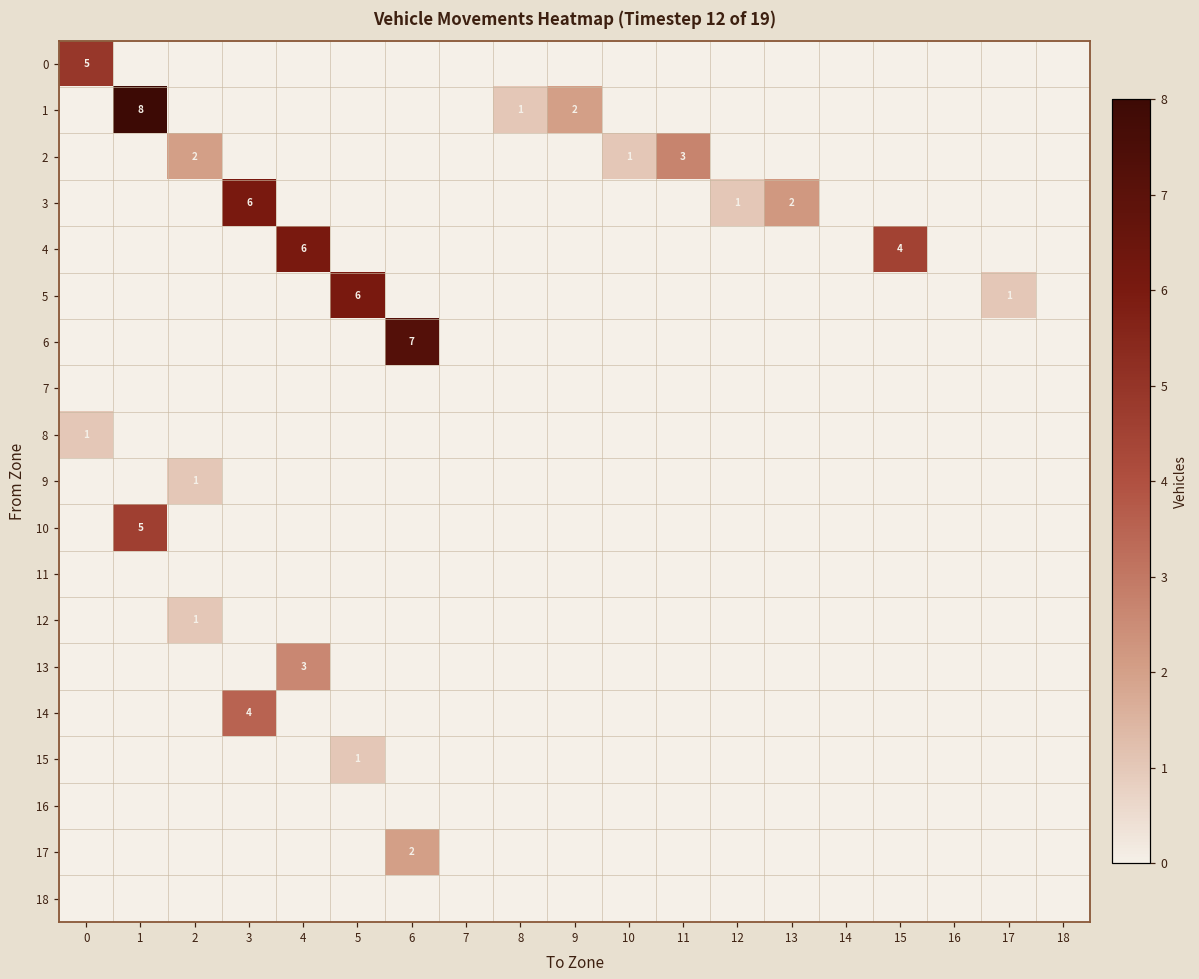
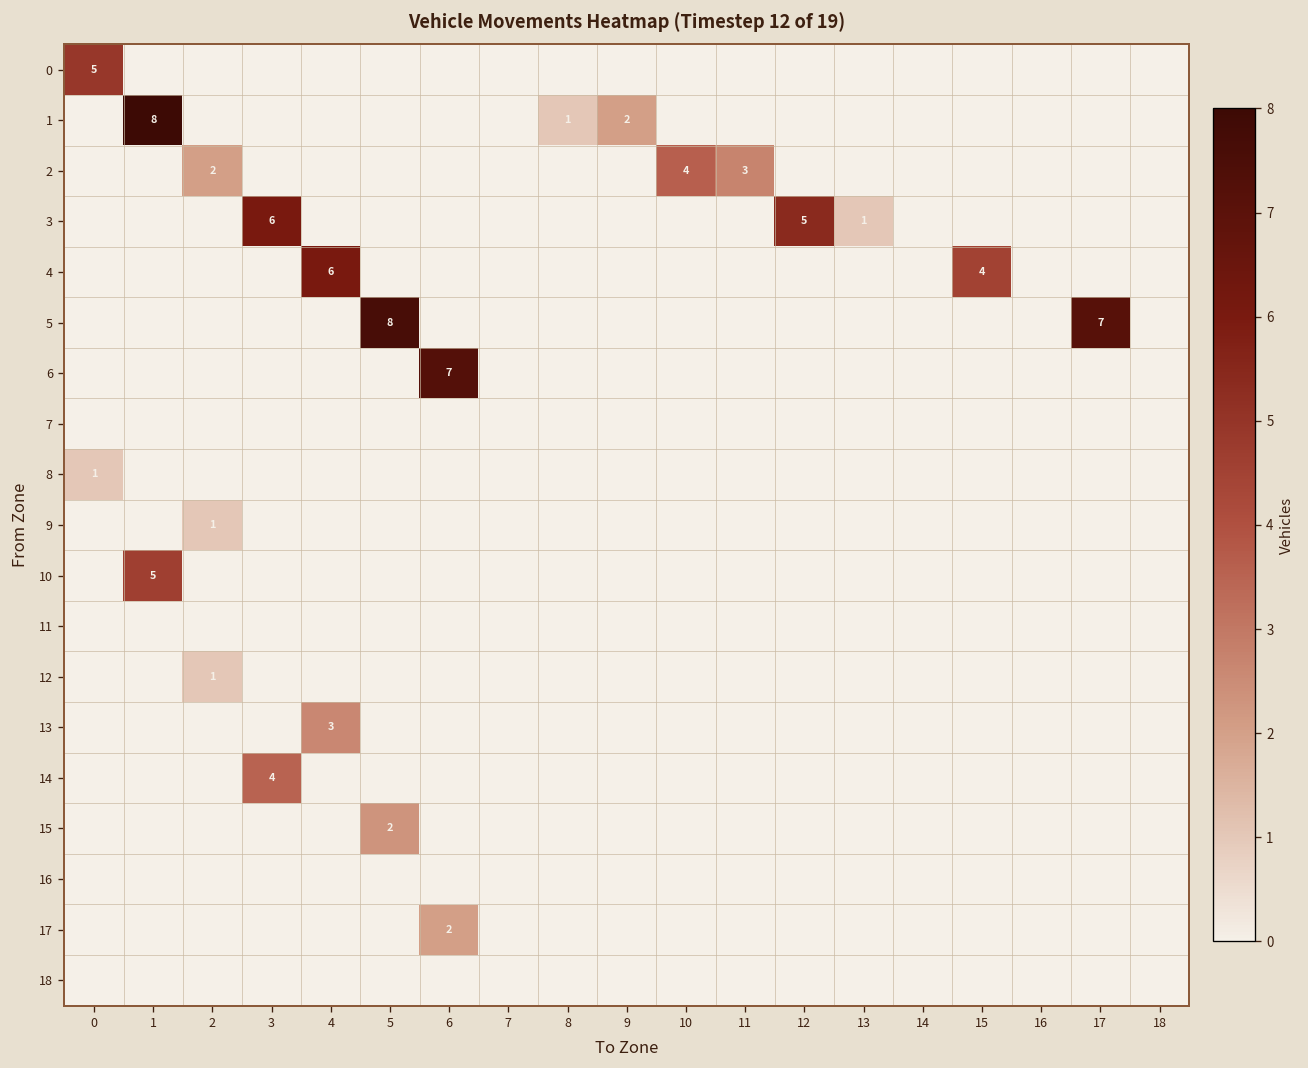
  {
    "0": {
      "0": 5
    },
    "1": {
      "1": 8,
      "8": 1,
      "9": 2
    },
    "2": {
      "2": 2,
-     "10": 1,
+     "10": 4,
      "11": 3
    },
    "3": {
      "3": 6,
-     "12": 1,
-     "13": 2
+     "12": 5,
+     "13": 1
    },
    "4": {
      "4": 6,
      "15": 4
    },
    "5": {
-     "5": 6,
-     "17": 1
+     "5": 8,
+     "17": 7
    },
    "6": {
      "6": 7
    },
    "8": {
      "0": 1
    },
    "9": {
      "2": 1
    },
    "10": {
      "1": 5
    },
    "12": {
      "2": 1
    },
    "13": {
      "4": 3
    },
    "14": {
      "3": 4
    },
    "15": {
-     "5": 1
+     "5": 2
    },
    "17": {
      "6": 2
    }
  }
